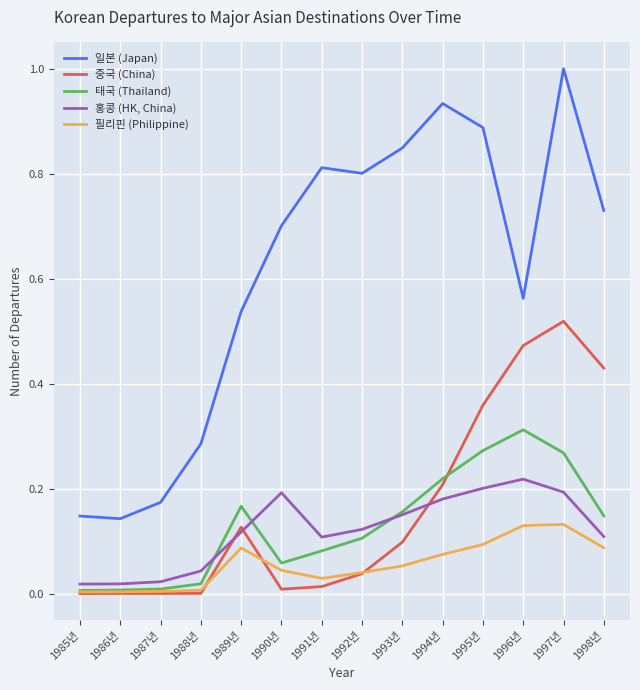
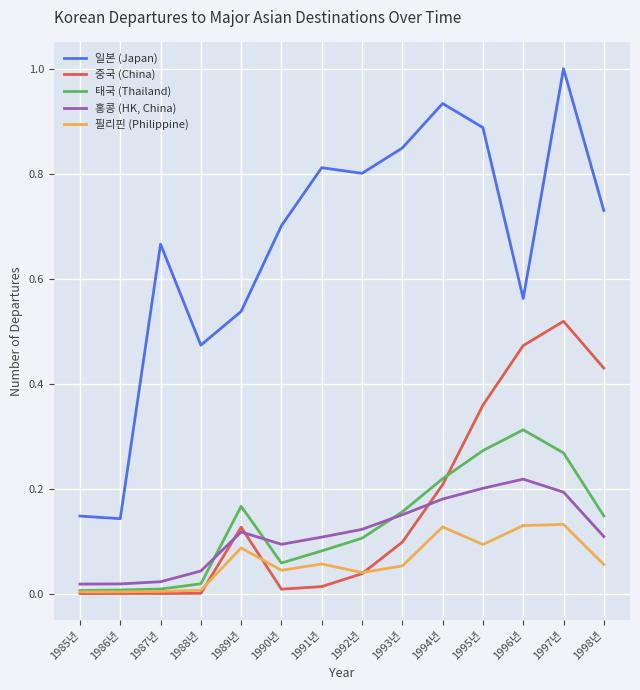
  {
    "일본 (Japan)": {
      "1985년": 0.15,
      "1986년": 0.14,
-     "1987년": 0.17,
-     "1988년": 0.29,
+     "1987년": 0.67,
+     "1988년": 0.47,
      "1989년": 0.54,
      "1990년": 0.70,
      "1991년": 0.81,
      "1992년": 0.80,
      "1993년": 0.85,
      "1994년": 0.93,
      "1995년": 0.89,
      "1996년": 0.56,
      "1997년": 1.00,
      "1998년": 0.73
    },
    "중국 (China)": {
      "1988년": 0.00,
      "1989년": 0.13,
      "1990년": 0.01,
      "1991년": 0.01,
      "1993년": 0.10,
      "1994년": 0.21,
      "1995년": 0.36,
      "1996년": 0.47,
      "1997년": 0.52,
      "1998년": 0.43
    },
    "태국 (Thailand)": {
      "1988년": 0.02,
      "1989년": 0.17,
      "1990년": 0.06,
      "1991년": 0.08,
      "1992년": 0.11,
      "1993년": 0.16,
      "1994년": 0.22,
      "1995년": 0.27,
      "1996년": 0.31,
      "1997년": 0.27,
      "1998년": 0.15
    },
    "홍콩 (HK, China)": {
      "1985년": 0.02,
      "1986년": 0.02,
      "1987년": 0.02,
      "1988년": 0.04,
      "1989년": 0.12,
-     "1990년": 0.19,
+     "1990년": 0.09,
      "1991년": 0.11,
      "1992년": 0.12,
      "1993년": 0.15,
      "1994년": 0.18,
      "1995년": 0.20,
      "1996년": 0.22,
      "1997년": 0.19,
      "1998년": 0.11
    },
    "필리핀 (Philippine)": {
      "1988년": 0.01,
      "1989년": 0.09,
      "1990년": 0.04,
-     "1991년": 0.03,
+     "1991년": 0.06,
      "1993년": 0.05,
-     "1994년": 0.07,
+     "1994년": 0.13,
      "1995년": 0.09,
      "1996년": 0.13,
      "1997년": 0.13,
-     "1998년": 0.09
+     "1998년": 0.06
    }
  }
